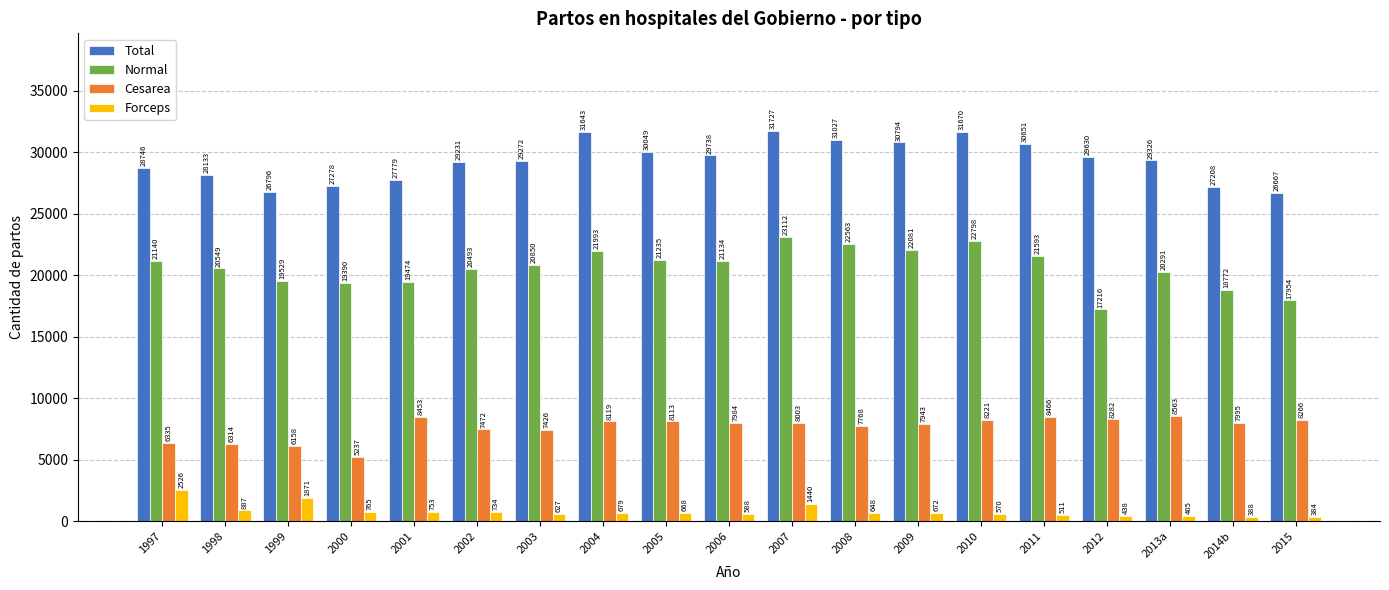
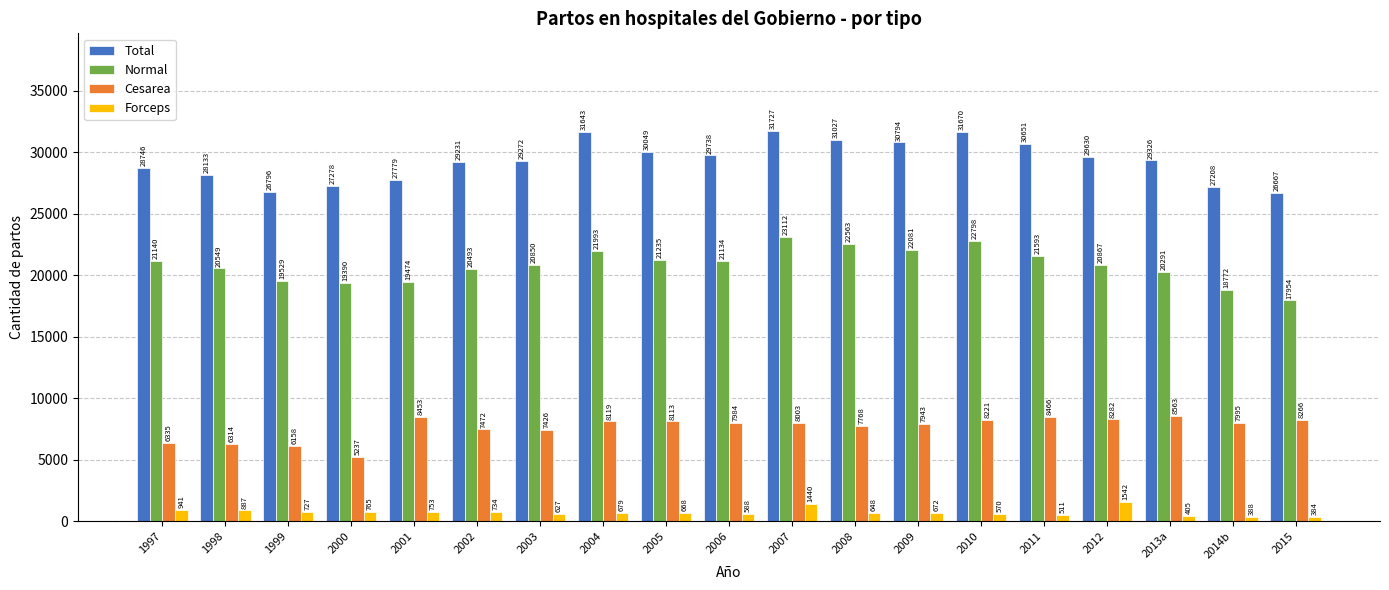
  {
    "Total": {
      "1997": 28746,
      "1998": 28133,
      "1999": 26796,
      "2000": 27278,
      "2001": 27779,
      "2002": 29231,
      "2003": 29272,
      "2004": 31643,
      "2005": 30049,
      "2006": 29738,
      "2007": 31727,
      "2008": 31027,
      "2009": 30794,
      "2010": 31670,
      "2011": 30651,
      "2012": 29630,
      "2013a": 29326,
      "2014b": 27208,
      "2015": 26667
    },
    "Normal": {
      "1997": 21140,
      "1998": 20549,
      "1999": 19529,
      "2000": 19390,
      "2001": 19474,
      "2002": 20493,
      "2003": 20850,
      "2004": 21993,
      "2005": 21235,
      "2006": 21134,
      "2007": 23112,
      "2008": 22563,
      "2009": 22081,
      "2010": 22798,
      "2011": 21593,
-     "2012": 17216,
+     "2012": 20867,
      "2013a": 20291,
      "2014b": 18772,
      "2015": 17954
    },
    "Cesarea": {
      "1997": 6335,
      "1998": 6314,
      "1999": 6158,
      "2000": 5237,
      "2001": 8453,
      "2002": 7472,
      "2003": 7426,
      "2004": 8119,
      "2005": 8113,
      "2006": 7984,
      "2007": 8003,
      "2008": 7768,
      "2009": 7943,
      "2010": 8221,
      "2011": 8466,
      "2012": 8282,
      "2013a": 8563,
      "2014b": 7995,
      "2015": 8266
    },
    "Forceps": {
-     "1997": 2526,
+     "1997": 941,
      "1998": 887,
-     "1999": 1871,
+     "1999": 727,
      "2000": 765,
      "2001": 753,
      "2002": 734,
      "2003": 627,
      "2004": 679,
      "2005": 668,
      "2006": 588,
      "2007": 1440,
      "2008": 648,
      "2009": 672,
      "2010": 570,
      "2011": 511,
-     "2012": 438,
+     "2012": 1542,
      "2013a": 405,
      "2014b": 388,
      "2015": 384
    }
  }
